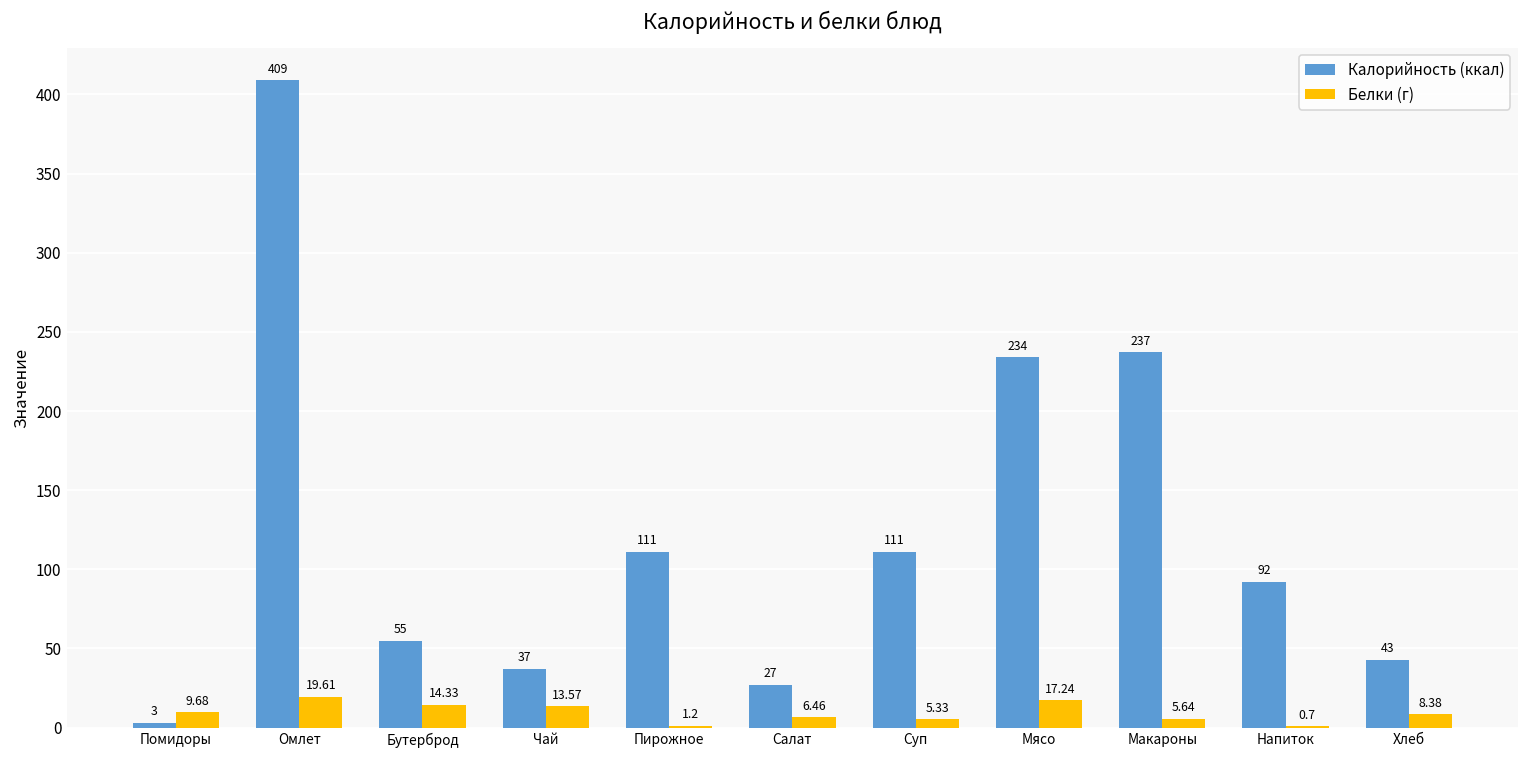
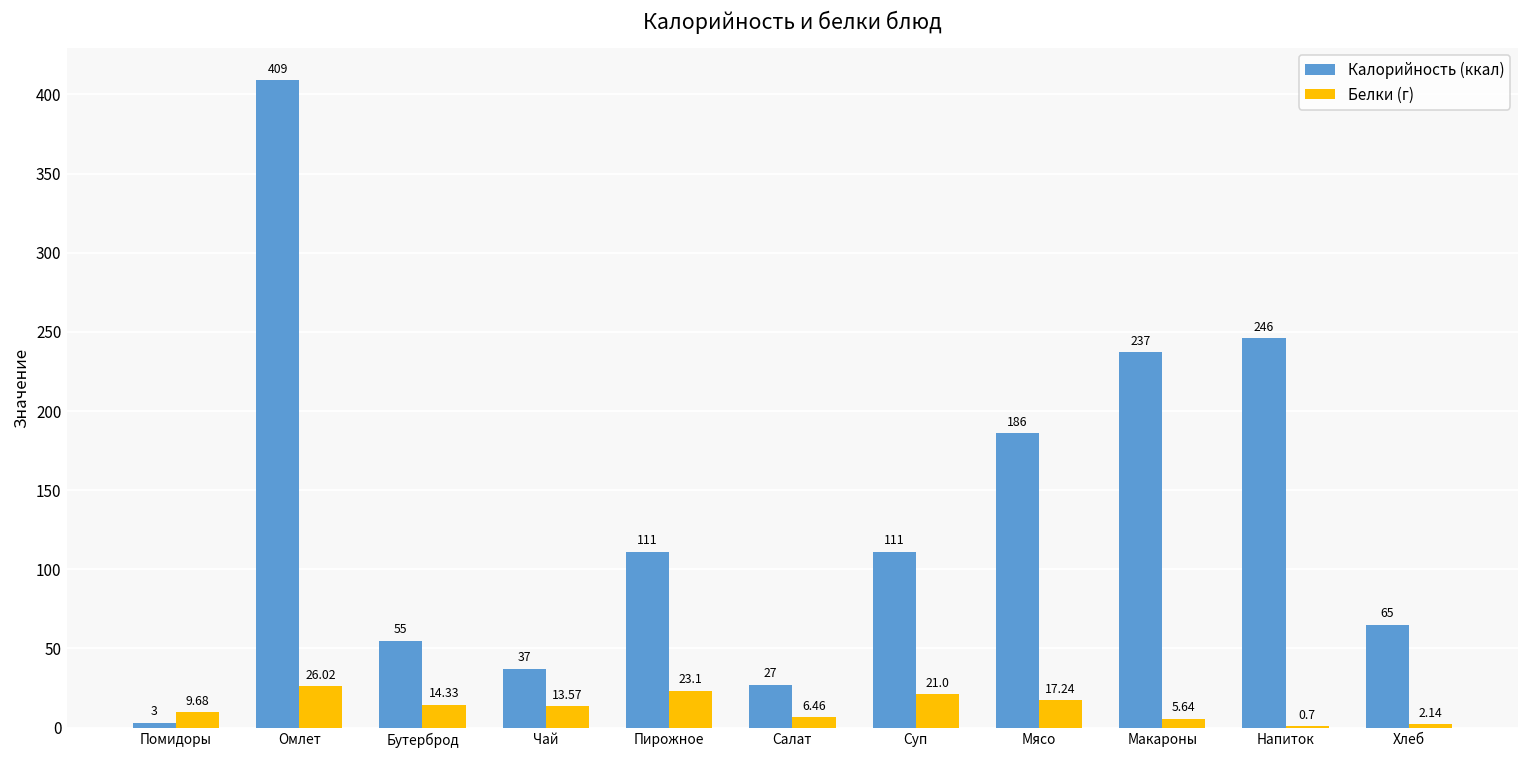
  {
    "Калорийность (ккал)": {
      "Помидоры": 3,
      "Омлет": 409,
      "Бутерброд": 55,
      "Чай": 37,
      "Пирожное": 111,
      "Салат": 27,
      "Суп": 111,
-     "Мясо": 234,
+     "Мясо": 186,
      "Макароны": 237,
-     "Напиток": 92,
-     "Хлеб": 43
+     "Напиток": 246,
+     "Хлеб": 65
    },
    "Белки (г)": {
      "Помидоры": 9.68,
-     "Омлет": 19.61,
+     "Омлет": 26.02,
      "Бутерброд": 14.33,
      "Чай": 13.57,
-     "Пирожное": 1.2,
+     "Пирожное": 23.1,
      "Салат": 6.46,
-     "Суп": 5.33,
+     "Суп": 21.0,
      "Мясо": 17.24,
      "Макароны": 5.64,
      "Напиток": 0.7,
-     "Хлеб": 8.38
+     "Хлеб": 2.14
    }
  }
